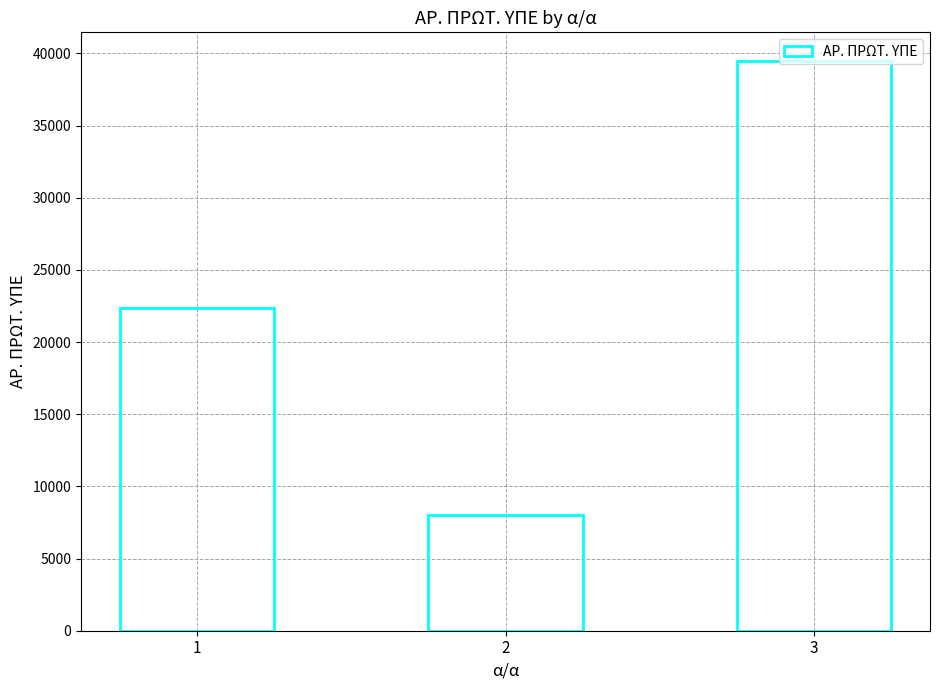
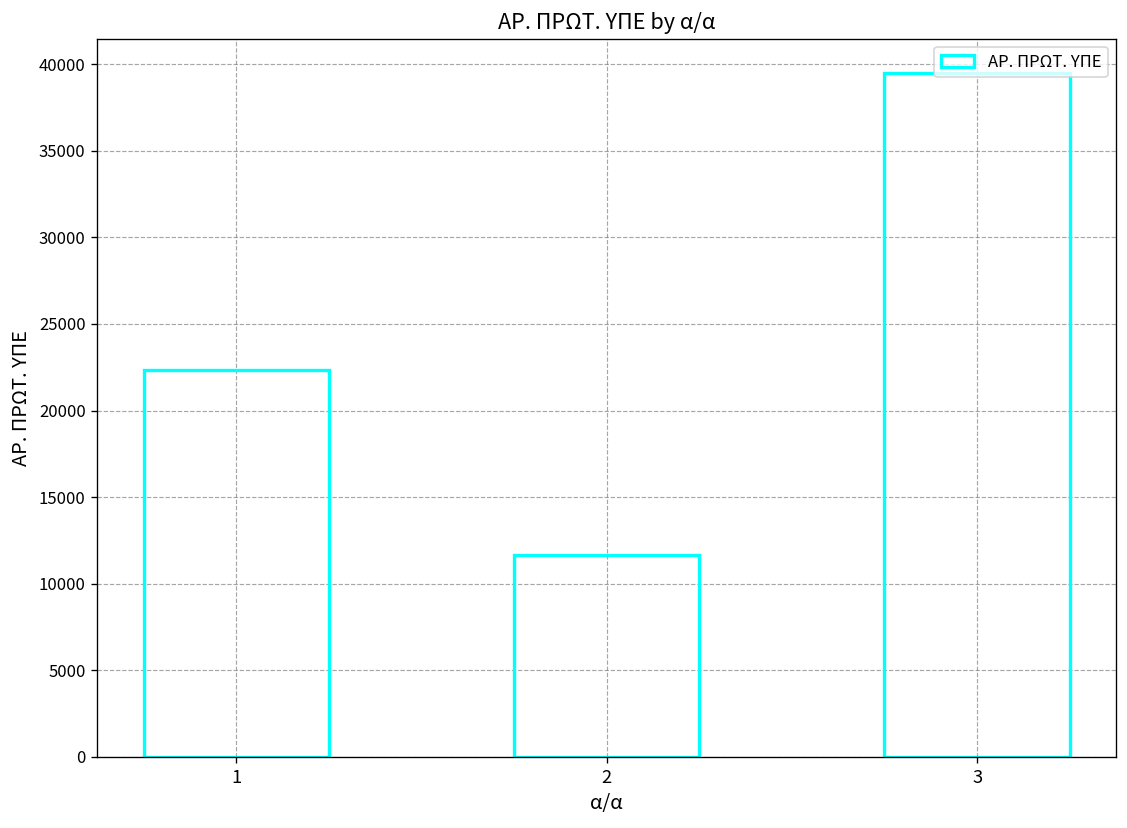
  {
    "1": 22400,
-   "2": 8000
+   "2": 11700
  }
